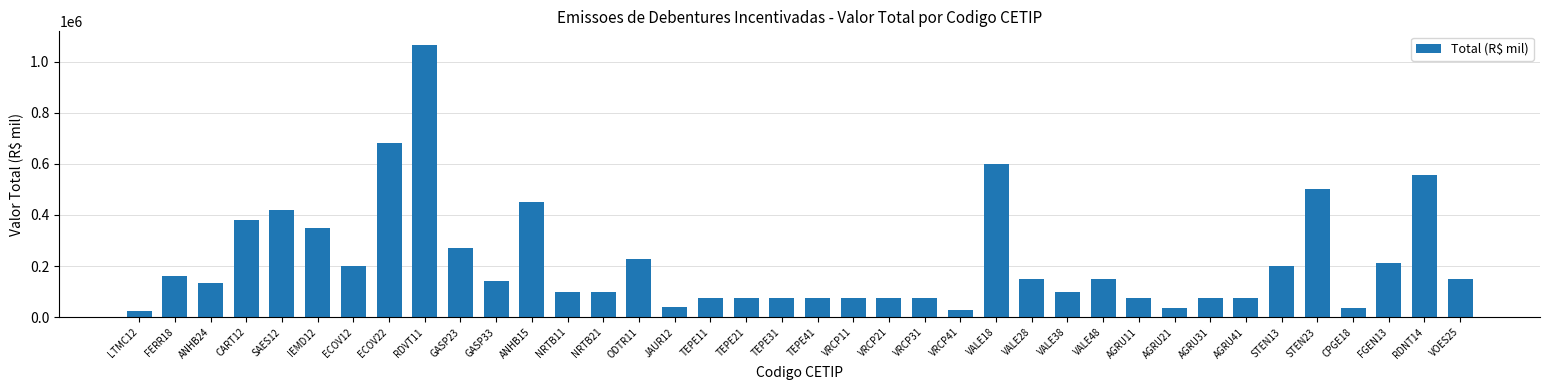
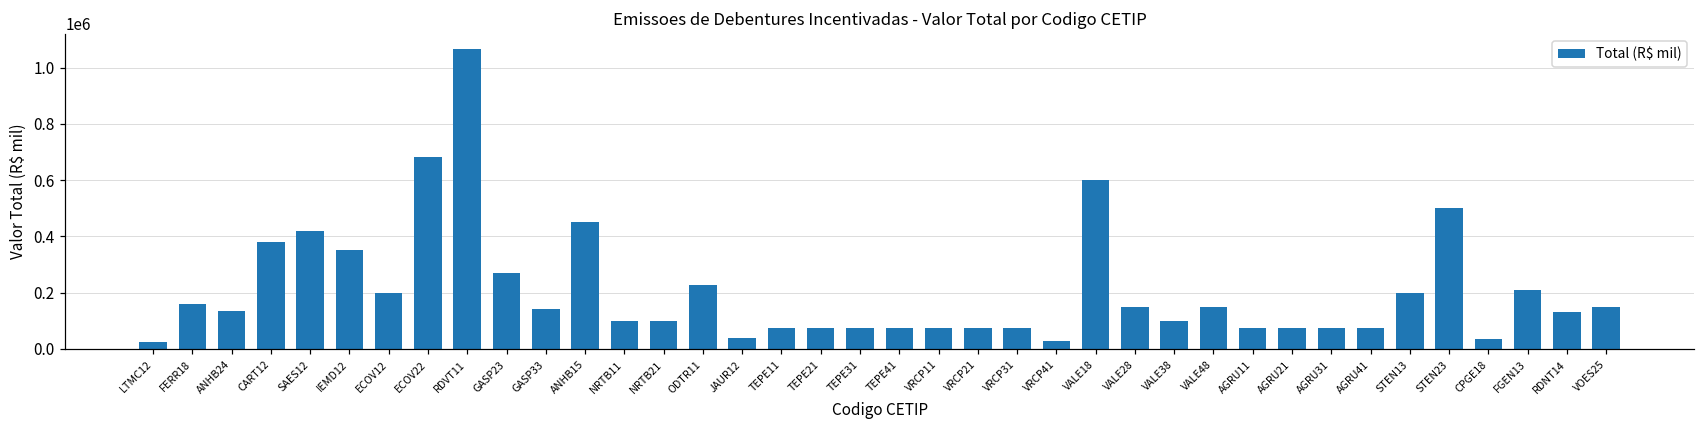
  {
    "LTMC12": 30000,
    "FERR18": 160000,
    "ANHB24": 140000,
    "CART12": 380000,
    "SAES12": 420000,
    "IEMD12": 350000,
    "ECOV12": 200000,
    "ECOV22": 680000,
    "RDVT11": 1070000,
    "GASP23": 270000,
    "GASP33": 140000,
    "ANHB15": 450000,
    "NRTB11": 100000,
    "NRTB21": 100000,
    "ODTR11": 230000,
    "JAUR12": 40000,
    "TEPE11": 80000,
    "TEPE21": 80000,
    "TEPE31": 80000,
    "TEPE41": 80000,
    "VRCP11": 80000,
    "VRCP21": 80000,
    "VRCP31": 80000,
    "VRCP41": 30000,
    "VALE18": 600000,
    "VALE28": 150000,
    "VALE38": 100000,
    "VALE48": 150000,
    "AGRU11": 80000,
-   "AGRU21": 30000,
+   "AGRU21": 80000,
    "AGRU31": 80000,
    "AGRU41": 80000,
    "STEN13": 200000,
    "STEN23": 500000,
    "CPGE18": 40000,
    "FGEN13": 210000,
-   "RDNT14": 560000,
+   "RDNT14": 130000,
    "VOES25": 150000
  }
